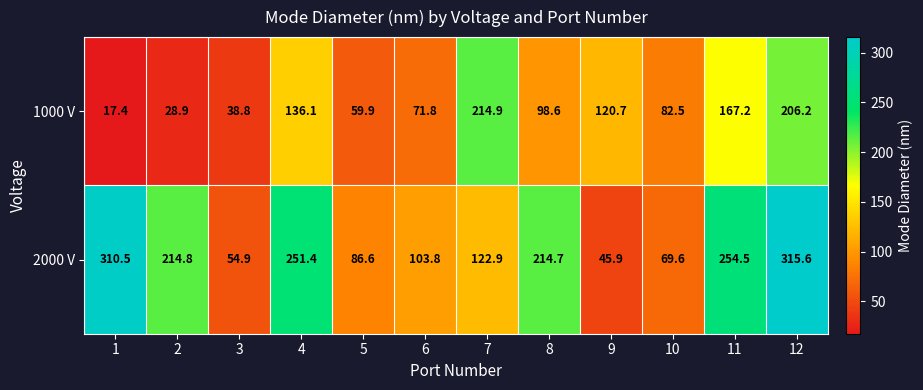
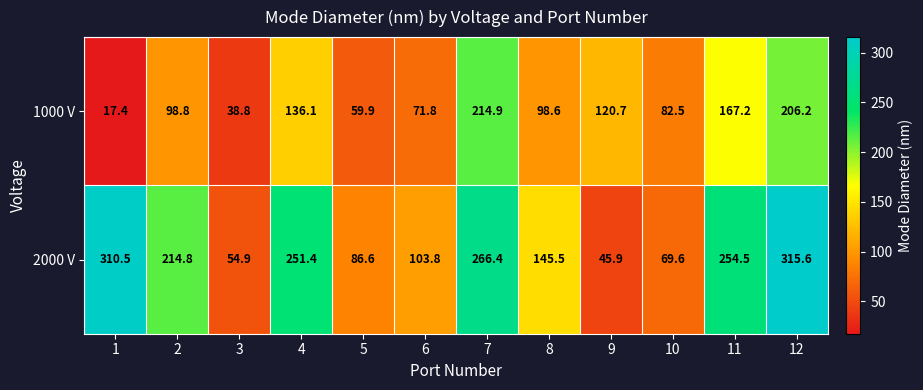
  {
    "1000 V": {
      "1": 17.4,
-     "2": 28.9,
+     "2": 98.8,
      "3": 38.8,
      "4": 136.1,
      "5": 59.9,
      "6": 71.8,
      "7": 214.9,
      "8": 98.6,
      "9": 120.7,
      "10": 82.5,
      "11": 167.2,
      "12": 206.2
    },
    "2000 V": {
      "1": 310.5,
      "2": 214.8,
      "3": 54.9,
      "4": 251.4,
      "5": 86.6,
      "6": 103.8,
-     "7": 122.9,
-     "8": 214.7,
+     "7": 266.4,
+     "8": 145.5,
      "9": 45.9,
      "10": 69.6,
      "11": 254.5,
      "12": 315.6
    }
  }
